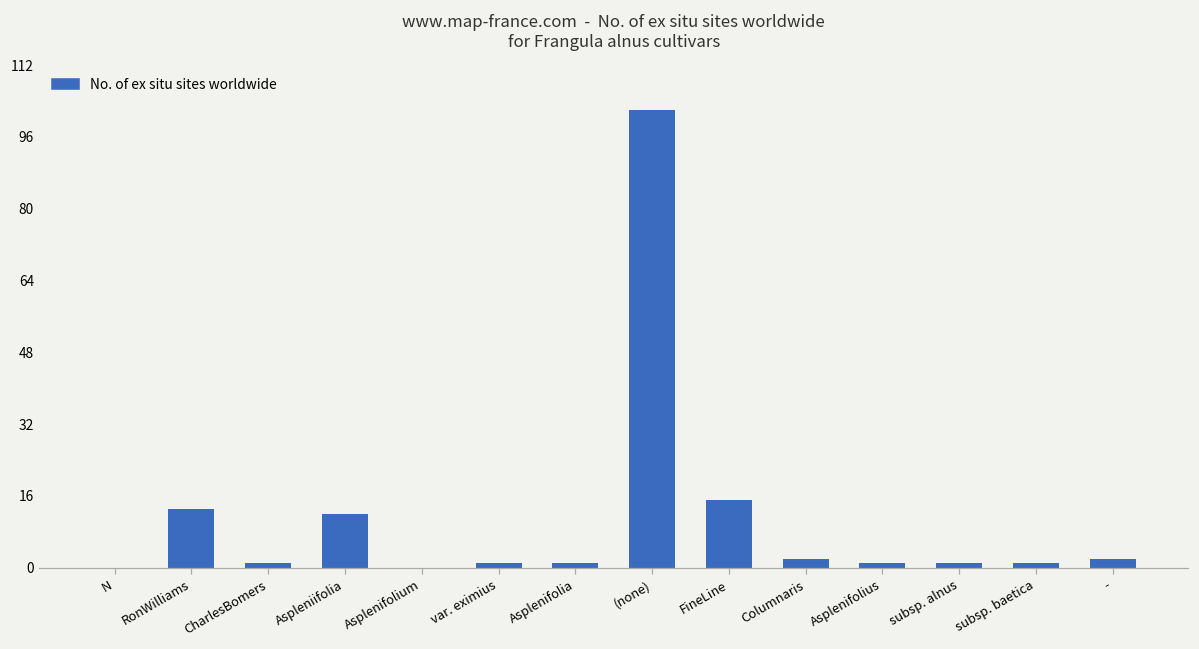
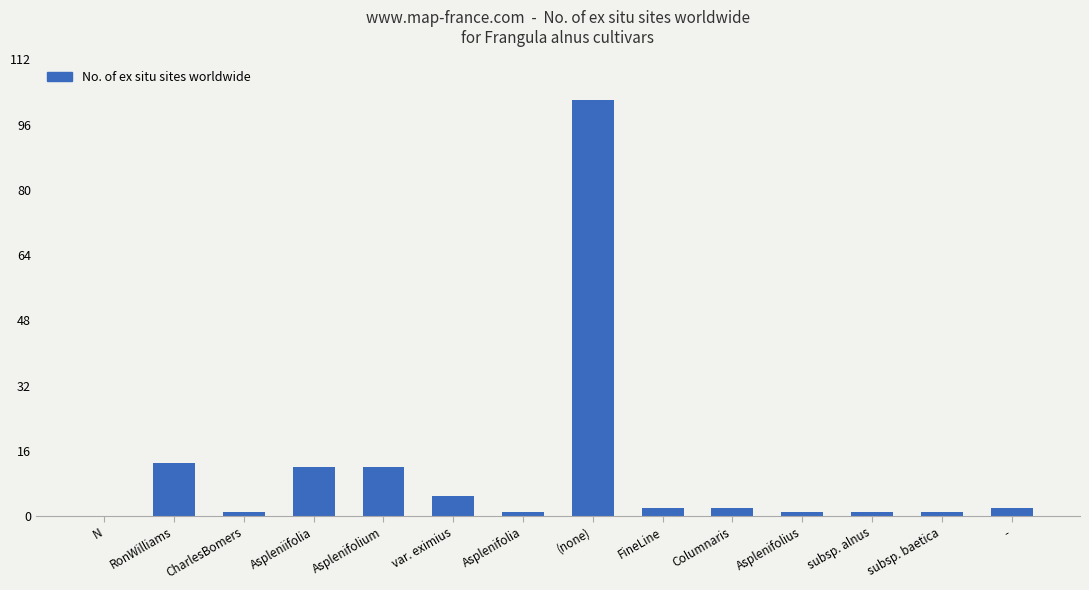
  {
    "N": 0,
    "RonWilliams": 13,
    "CharlesBomers": 1,
    "Aspleniifolia": 12,
-   "Asplenifolium": 0,
-   "var. eximius": 1,
+   "Asplenifolium": 12,
+   "var. eximius": 5,
    "Asplenifolia": 1,
    "(none)": 102,
-   "FineLine": 15,
+   "FineLine": 2,
    "Columnaris": 2,
    "Asplenifolius": 1,
    "subsp. alnus": 1,
    "subsp. baetica": 1,
    "-": 2
  }
